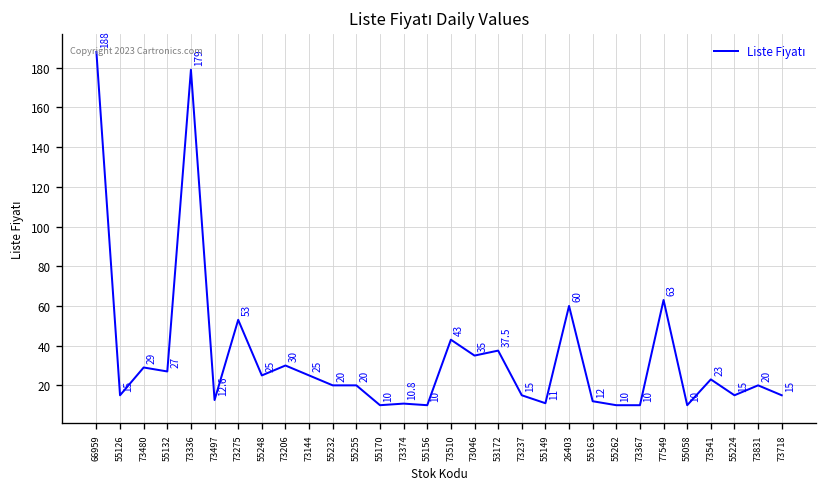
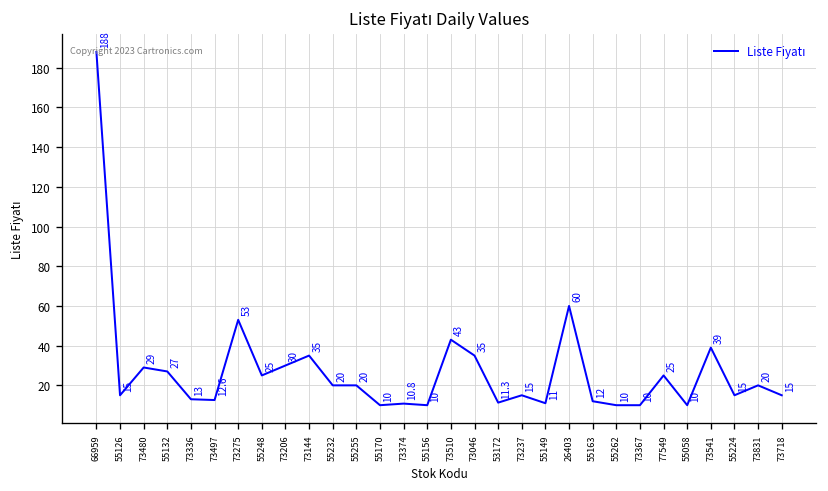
  {
    "66959": 188,
    "55126": 15,
    "73480": 29,
    "55132": 27,
-   "73336": 179,
+   "73336": 13,
    "73497": 12.6,
    "73275": 53,
    "55248": 25,
    "73206": 30,
-   "73144": 25,
+   "73144": 35,
    "55232": 20,
    "55255": 20,
    "55170": 10,
    "73374": 10.8,
    "55156": 10,
    "73510": 43,
    "73046": 35,
-   "53172": 37.5,
+   "53172": 11.3,
    "73237": 15,
    "55149": 11,
    "26403": 60,
    "55163": 12,
    "55262": 10,
    "73367": 10,
-   "77549": 63,
+   "77549": 25,
    "55058": 10,
-   "73541": 23,
+   "73541": 39,
    "55224": 15,
    "73831": 20,
    "73718": 15
  }
